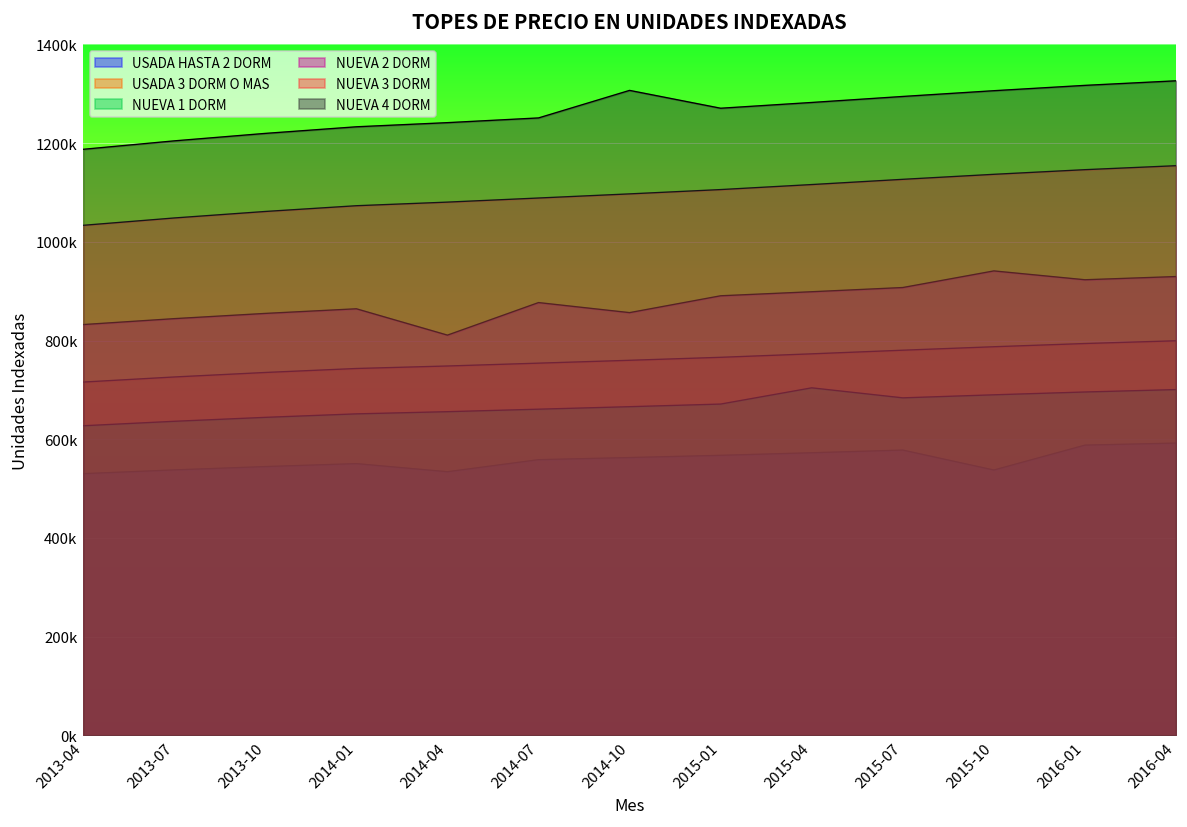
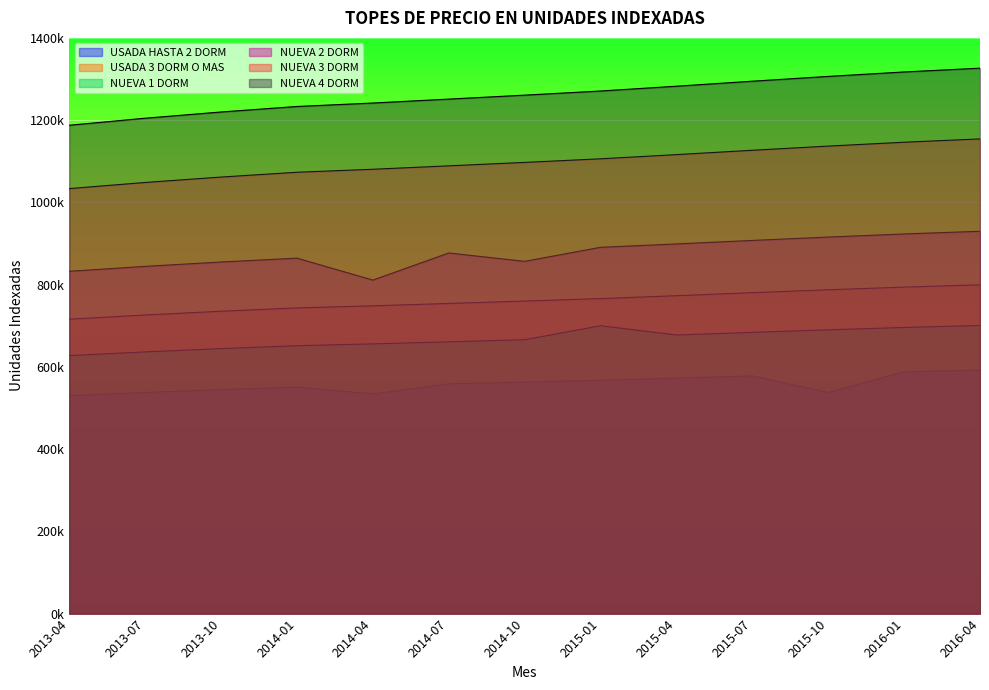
  {
    "USADA HASTA 2 DORM": {
      "2013-04": 530000,
      "2013-07": 540000,
      "2013-10": 540000,
      "2014-01": 550000,
      "2014-04": 530000,
      "2014-07": 560000,
      "2014-10": 560000,
      "2015-01": 570000,
      "2015-04": 570000,
      "2015-07": 580000,
      "2015-10": 540000,
      "2016-01": 590000,
      "2016-04": 590000
    },
    "NUEVA 1 DORM": {
      "2013-04": 630000,
      "2013-07": 640000,
      "2013-10": 640000,
      "2014-01": 650000,
      "2014-04": 660000,
      "2014-07": 660000,
      "2014-10": 670000,
-     "2015-01": 670000,
-     "2015-04": 700000,
+     "2015-01": 700000,
+     "2015-04": 680000,
      "2015-07": 680000,
      "2015-10": 690000,
      "2016-01": 700000,
      "2016-04": 700000
    },
    "NUEVA 2 DORM": {
      "2013-04": 830000,
      "2013-07": 840000,
      "2013-10": 850000,
      "2014-01": 860000,
      "2014-04": 810000,
      "2014-07": 880000,
      "2014-10": 860000,
      "2015-01": 890000,
      "2015-04": 900000,
      "2015-07": 910000,
-     "2015-10": 940000,
+     "2015-10": 920000,
      "2016-01": 920000,
      "2016-04": 930000
    },
    "NUEVA 4 DORM": {
      "2013-04": 1190000,
      "2013-07": 1200000,
      "2013-10": 1220000,
      "2014-01": 1230000,
      "2014-04": 1240000,
      "2014-07": 1250000,
-     "2014-10": 1310000,
+     "2014-10": 1260000,
      "2015-01": 1270000,
      "2015-04": 1280000,
      "2015-07": 1290000,
      "2015-10": 1310000,
      "2016-01": 1320000,
      "2016-04": 1330000
    }
  }
